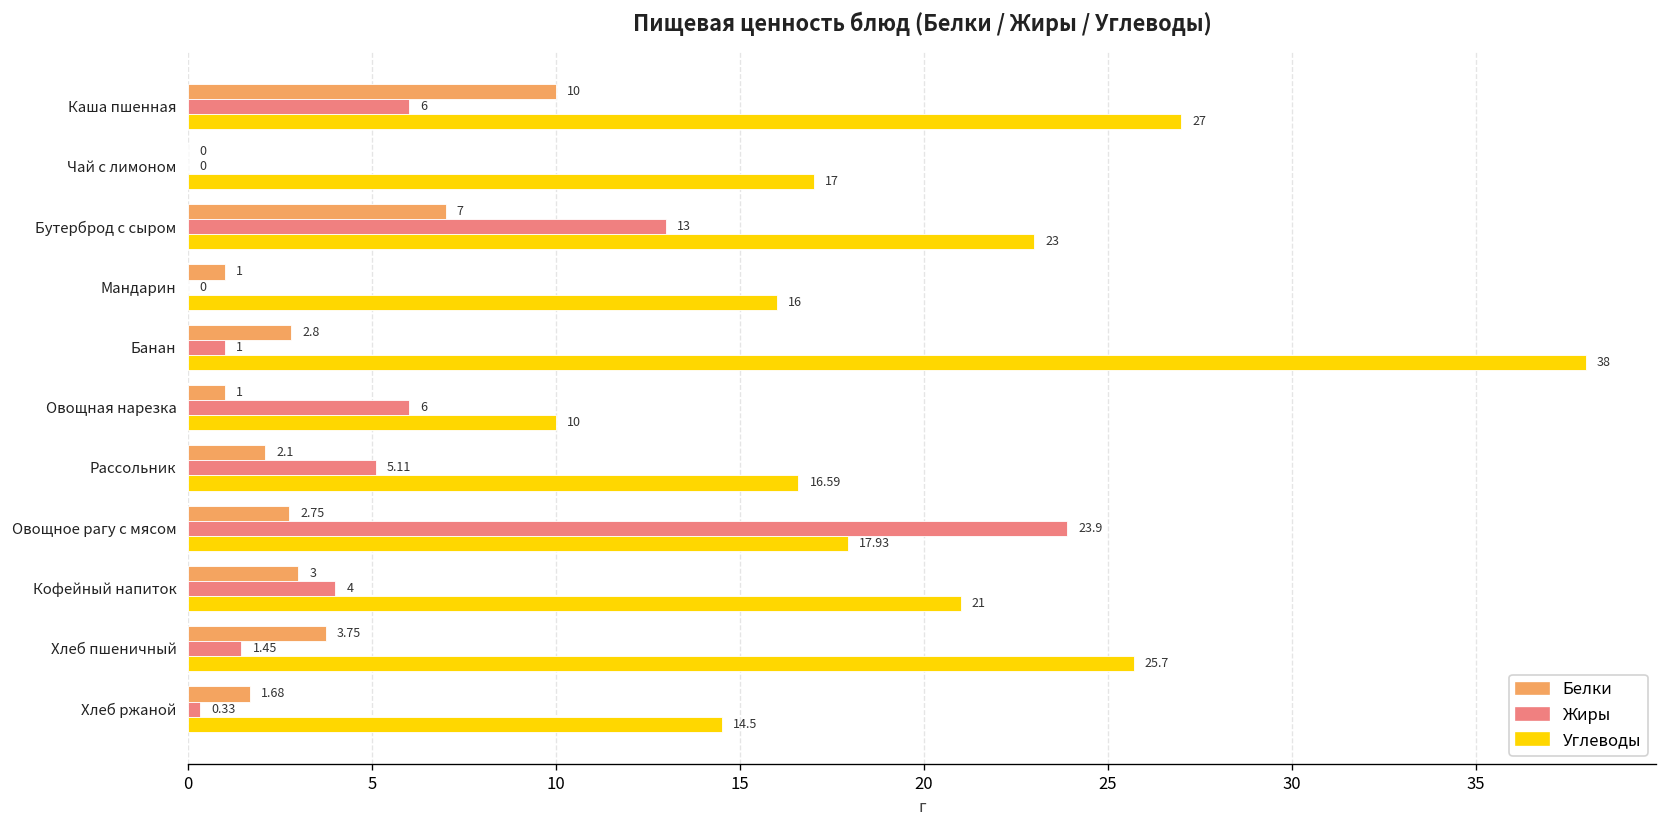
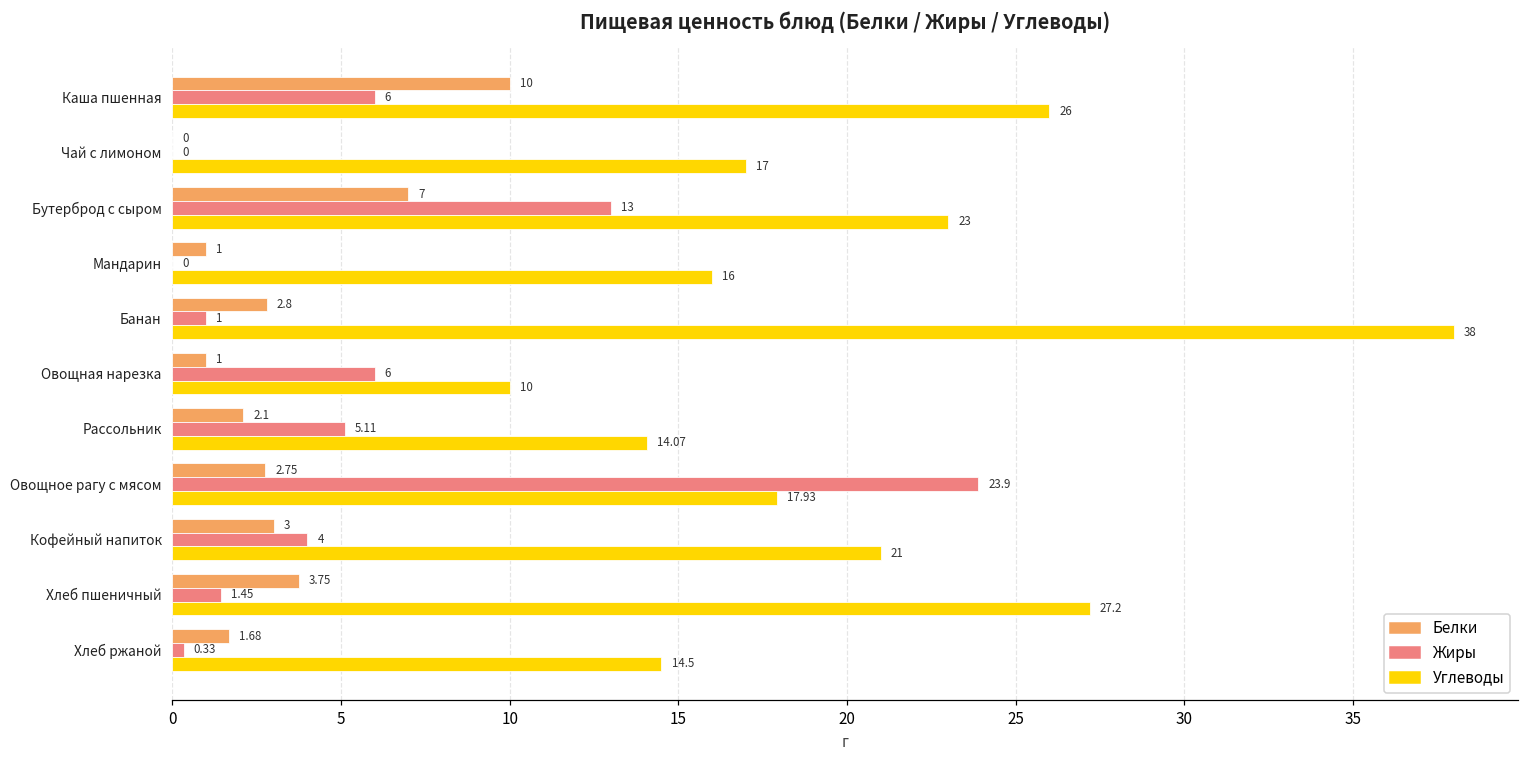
  {
    "Углеводы": {
-     "Каша пшенная": 27,
+     "Каша пшенная": 26,
      "Чай с лимоном": 17,
      "Бутерброд с сыром": 23,
      "Мандарин": 16,
      "Банан": 38,
      "Овощная нарезка": 10,
-     "Рассольник": 16.59,
+     "Рассольник": 14.07,
      "Овощное рагу с мясом": 17.93,
      "Кофейный напиток": 21,
-     "Хлеб пшеничный": 25.7,
+     "Хлеб пшеничный": 27.2,
      "Хлеб ржаной": 14.5
    }
  }
